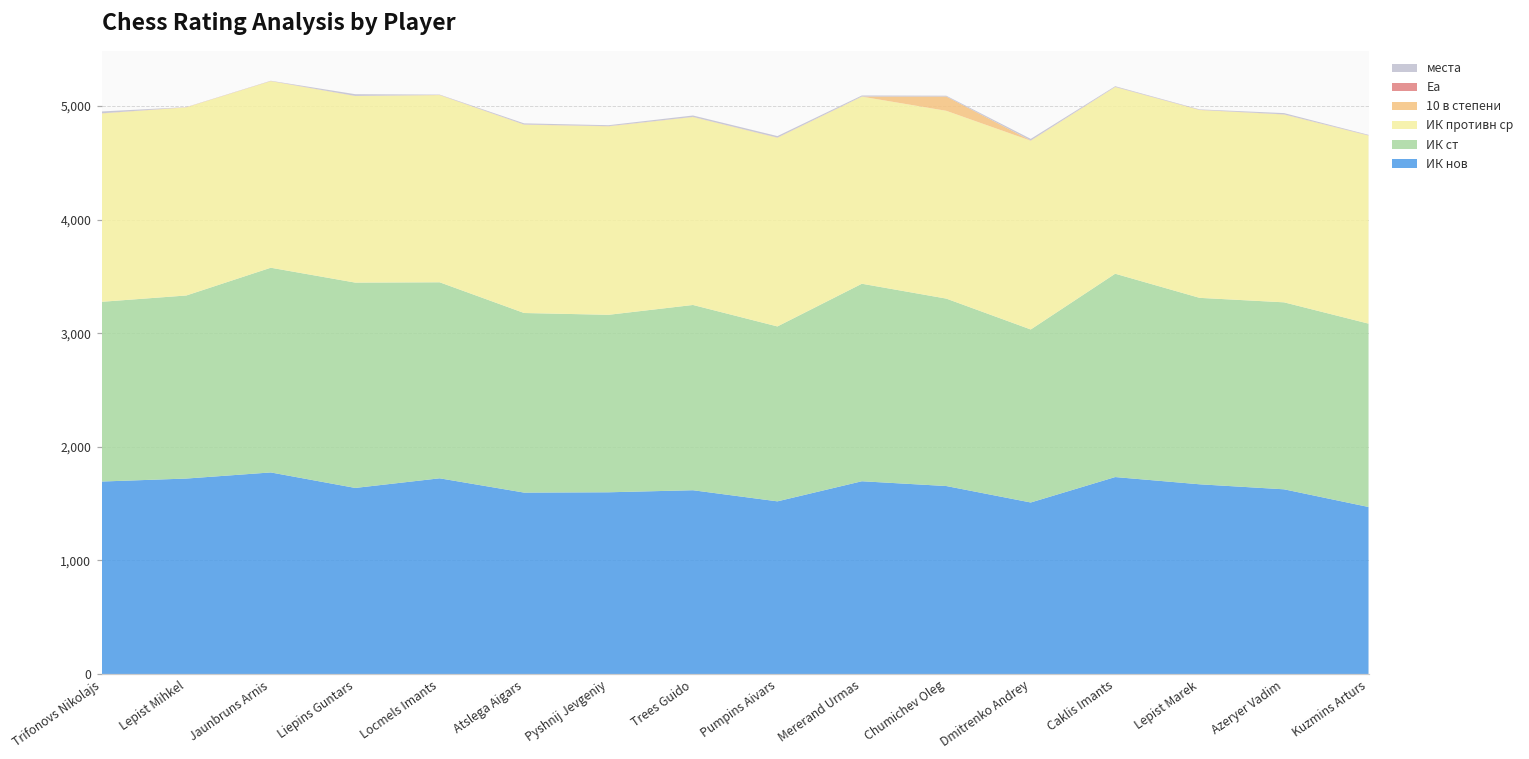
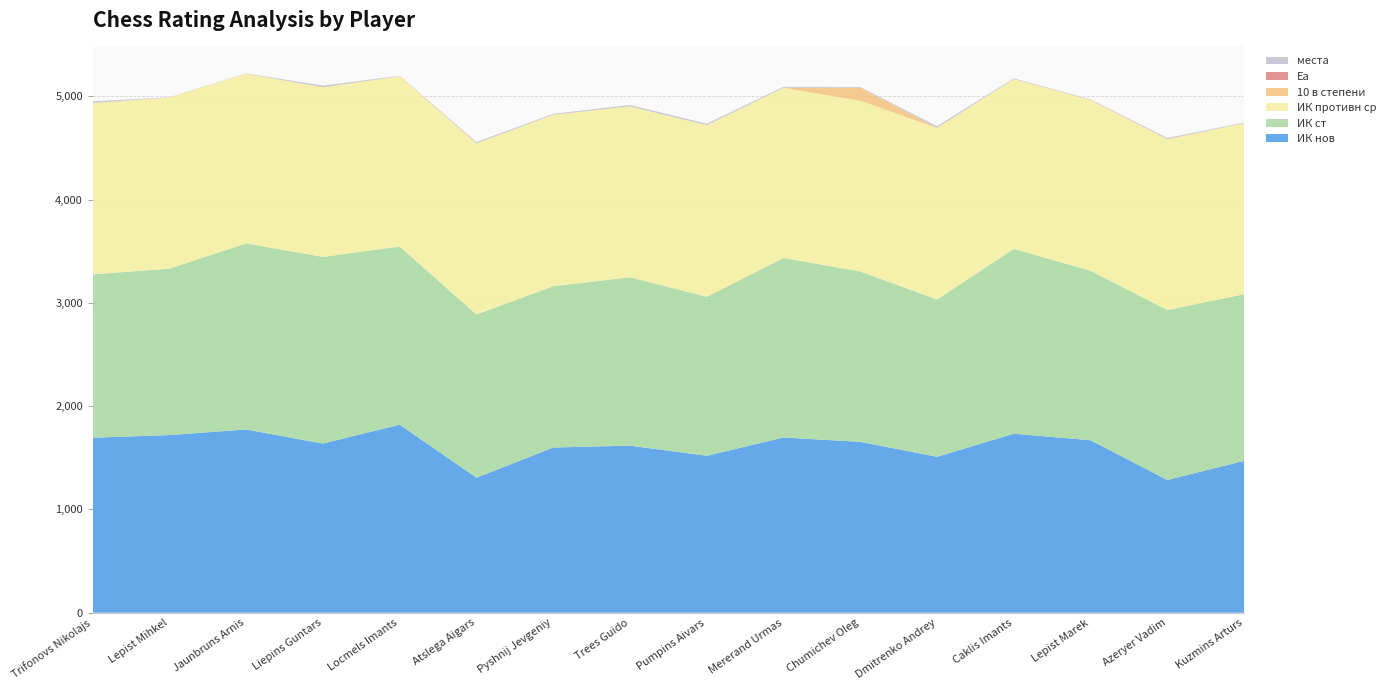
  {
    "ИК нов": {
      "Trifonovs Nikolajs": "1,690",
      "Lepist Mihkel": "1,720",
      "Jaunbruns Arnis": "1,770",
      "Liepins Guntars": "1,640",
-     "Locmels Imants": "1,720",
-     "Atslega Aigars": "1,600",
+     "Locmels Imants": "1,820",
+     "Atslega Aigars": "1,310",
      "Pyshnij Jevgeniy": "1,600",
      "Trees Guido": "1,620",
      "Pumpins Aivars": "1,520",
      "Mererand Urmas": "1,700",
      "Chumichev Oleg": "1,650",
      "Dmitrenko Andrey": "1,510",
      "Caklis Imants": "1,730",
      "Lepist Marek": "1,670",
-     "Azeryer Vadim": "1,630",
+     "Azeryer Vadim": "1,290",
      "Kuzmins Arturs": "1,470"
    },
    "ИК противн ср": {
      "Chumichev Oleg": "1,650"
    }
  }
